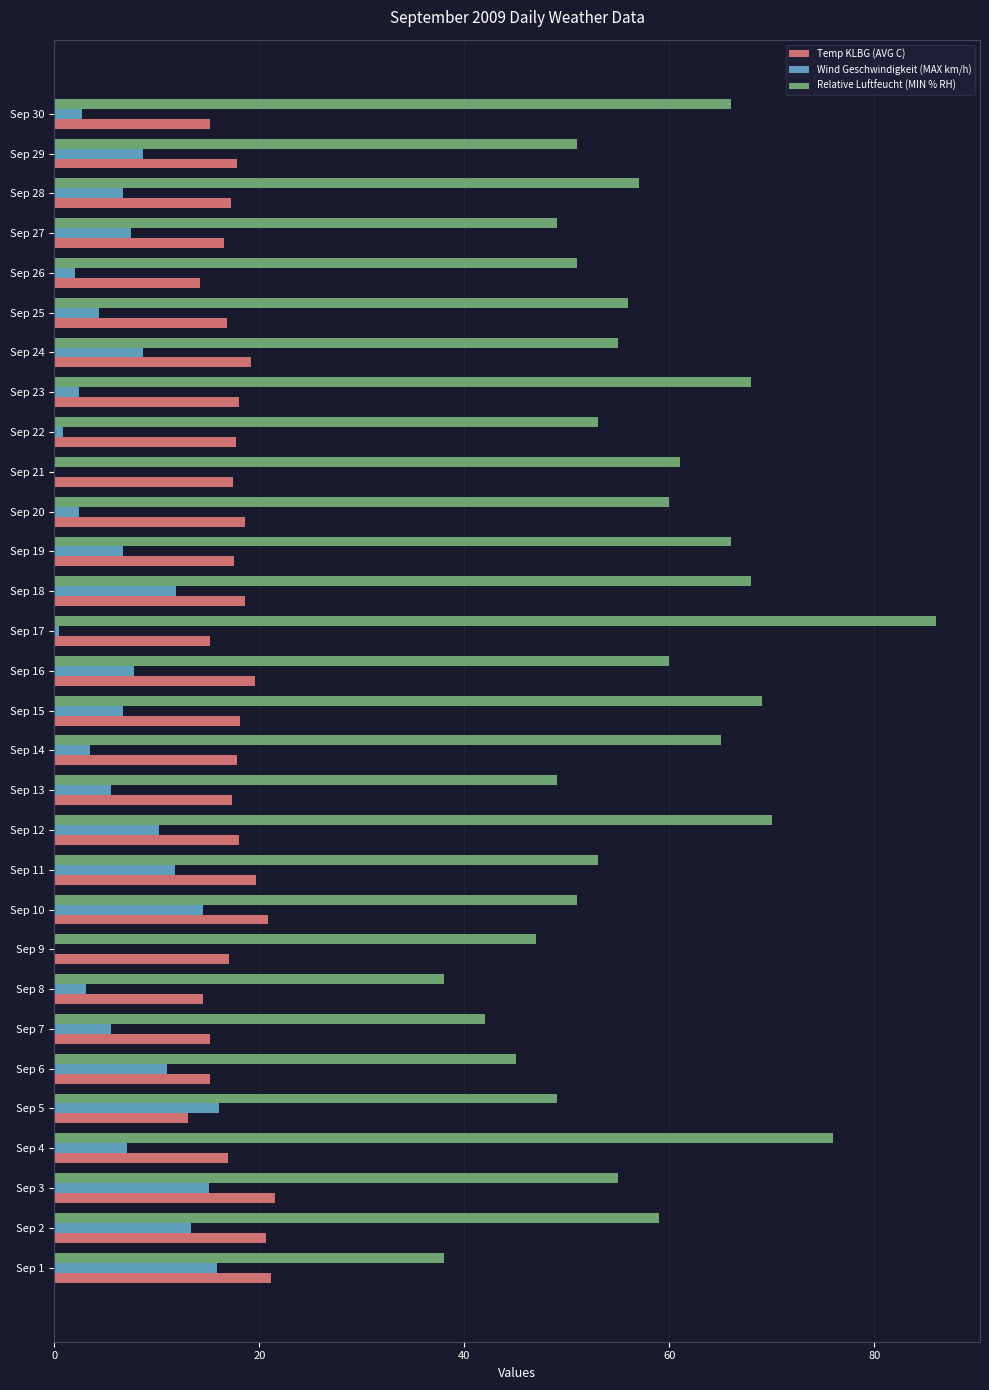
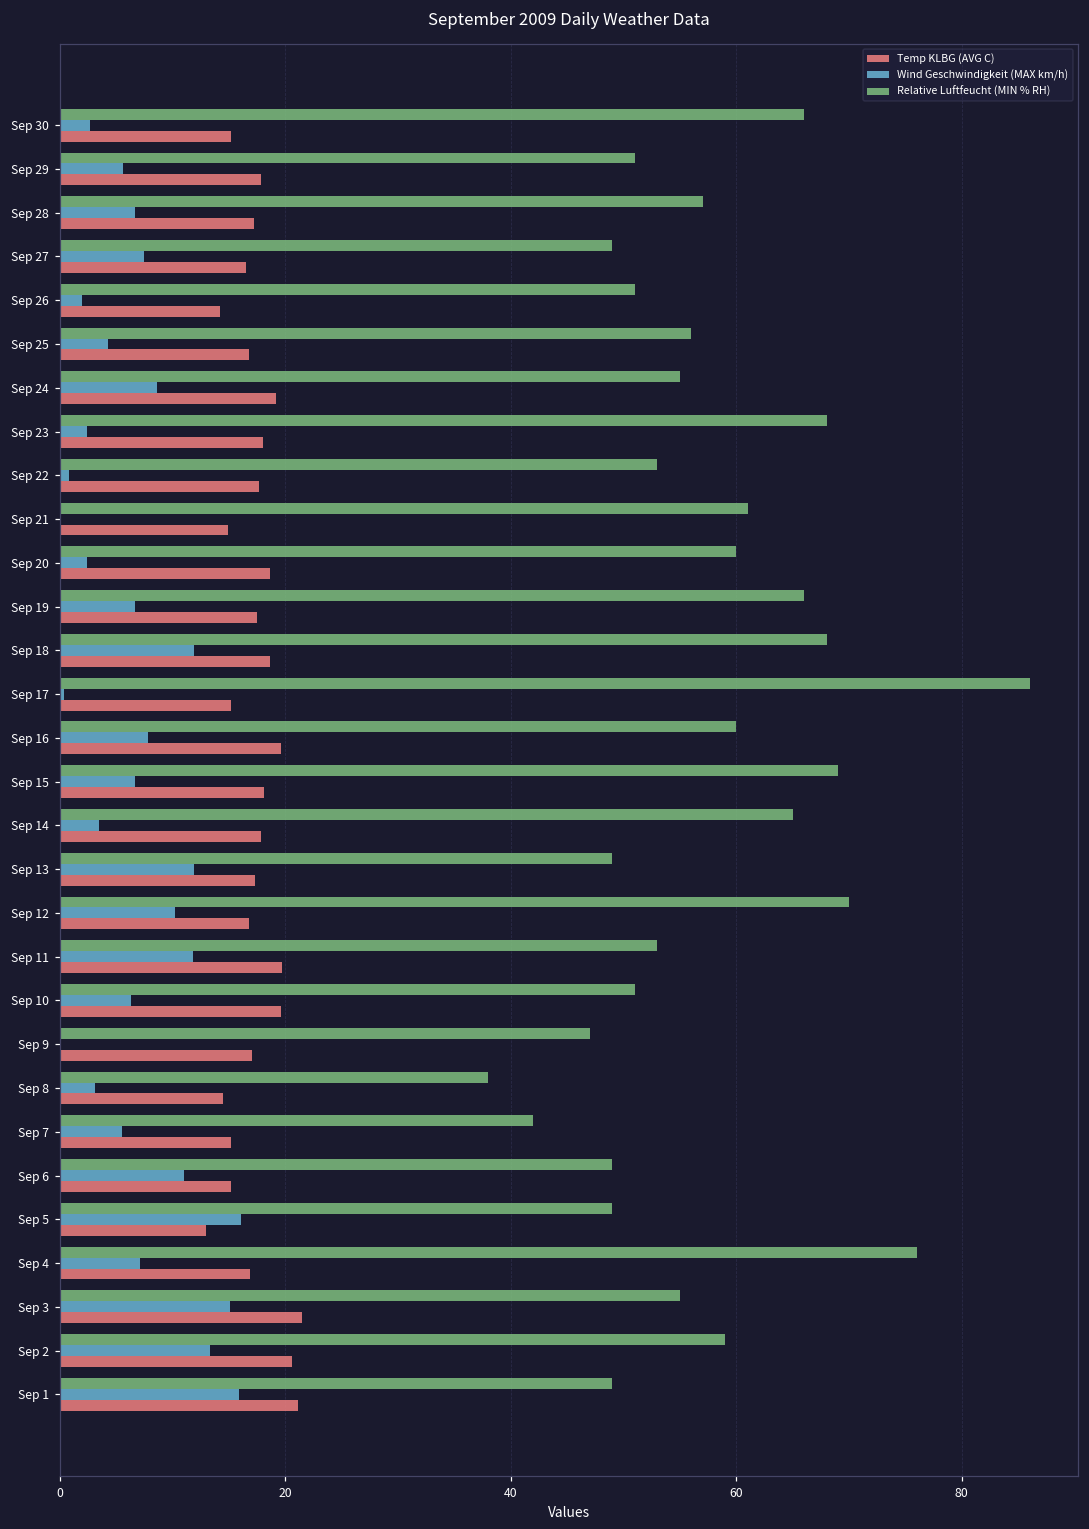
  {
    "Temp KLBG (AVG C)": {
      "Sep 30": 15.2,
      "Sep 29": 17.8,
      "Sep 28": 17.2,
      "Sep 27": 16.5,
      "Sep 26": 14.2,
      "Sep 25": 16.8,
      "Sep 24": 19.2,
      "Sep 23": 18.0,
      "Sep 22": 17.7,
-     "Sep 21": 17.4,
+     "Sep 21": 14.9,
      "Sep 20": 18.6,
      "Sep 19": 17.5,
      "Sep 18": 18.6,
      "Sep 17": 15.2,
      "Sep 16": 19.6,
      "Sep 15": 18.1,
      "Sep 14": 17.8,
      "Sep 13": 17.3,
-     "Sep 12": 18.0,
+     "Sep 12": 16.8,
      "Sep 11": 19.7,
-     "Sep 10": 20.8,
+     "Sep 10": 19.6,
      "Sep 9": 17.0,
      "Sep 8": 14.5,
      "Sep 7": 15.2,
      "Sep 6": 15.2,
      "Sep 5": 13.0,
      "Sep 4": 16.9,
      "Sep 3": 21.5,
      "Sep 2": 20.6,
      "Sep 1": 21.1
    },
    "Wind Geschwindigkeit (MAX km/h)": {
      "Sep 30": 2.7,
-     "Sep 29": 8.6,
+     "Sep 29": 5.6,
      "Sep 28": 6.7,
      "Sep 27": 7.5,
      "Sep 26": 2.0,
      "Sep 25": 4.3,
      "Sep 24": 8.6,
      "Sep 23": 2.4,
      "Sep 22": 0.8,
      "Sep 21": 0.0,
      "Sep 20": 2.4,
      "Sep 19": 6.7,
      "Sep 18": 11.9,
      "Sep 17": 0.4,
      "Sep 16": 7.8,
      "Sep 15": 6.7,
      "Sep 14": 3.5,
-     "Sep 13": 5.5,
+     "Sep 13": 11.9,
      "Sep 12": 10.2,
      "Sep 11": 11.8,
-     "Sep 10": 14.5,
+     "Sep 10": 6.3,
      "Sep 9": 0.0,
      "Sep 8": 3.1,
      "Sep 7": 5.5,
      "Sep 6": 11.0,
      "Sep 5": 16.1,
      "Sep 4": 7.1,
      "Sep 3": 15.1,
      "Sep 2": 13.3,
      "Sep 1": 15.9
    },
    "Relative Luftfeucht (MIN % RH)": {
      "Sep 30": 66,
      "Sep 29": 51,
      "Sep 28": 57,
      "Sep 27": 49,
      "Sep 26": 51,
      "Sep 25": 56,
      "Sep 24": 55,
      "Sep 23": 68,
      "Sep 22": 53,
      "Sep 21": 61,
      "Sep 20": 60,
      "Sep 19": 66,
      "Sep 18": 68,
      "Sep 17": 86,
      "Sep 16": 60,
      "Sep 15": 69,
      "Sep 14": 65,
      "Sep 13": 49,
      "Sep 12": 70,
      "Sep 11": 53,
      "Sep 10": 51,
      "Sep 9": 47,
      "Sep 8": 38,
      "Sep 7": 42,
-     "Sep 6": 45,
+     "Sep 6": 49,
      "Sep 5": 49,
      "Sep 4": 76,
      "Sep 3": 55,
      "Sep 2": 59,
-     "Sep 1": 38
+     "Sep 1": 49
    }
  }
